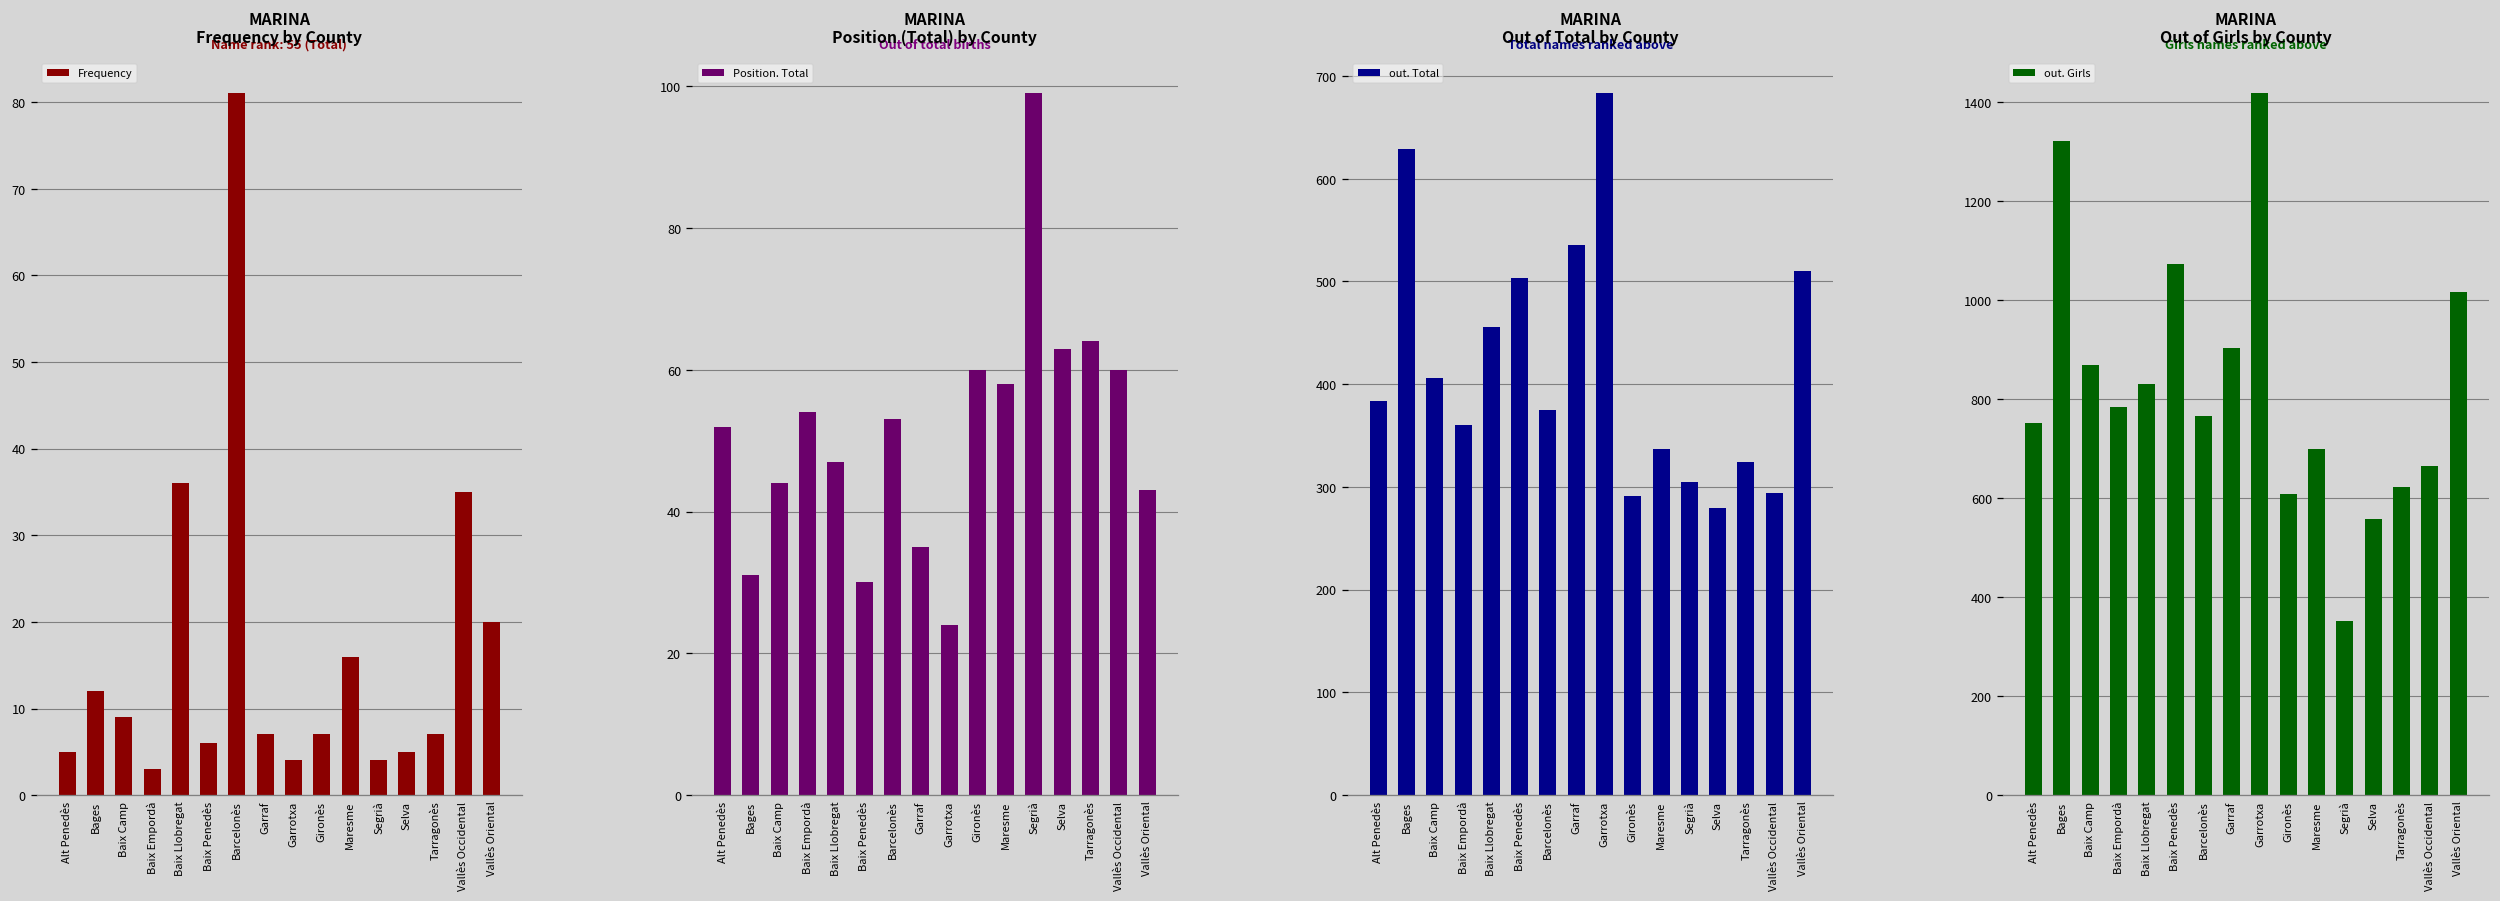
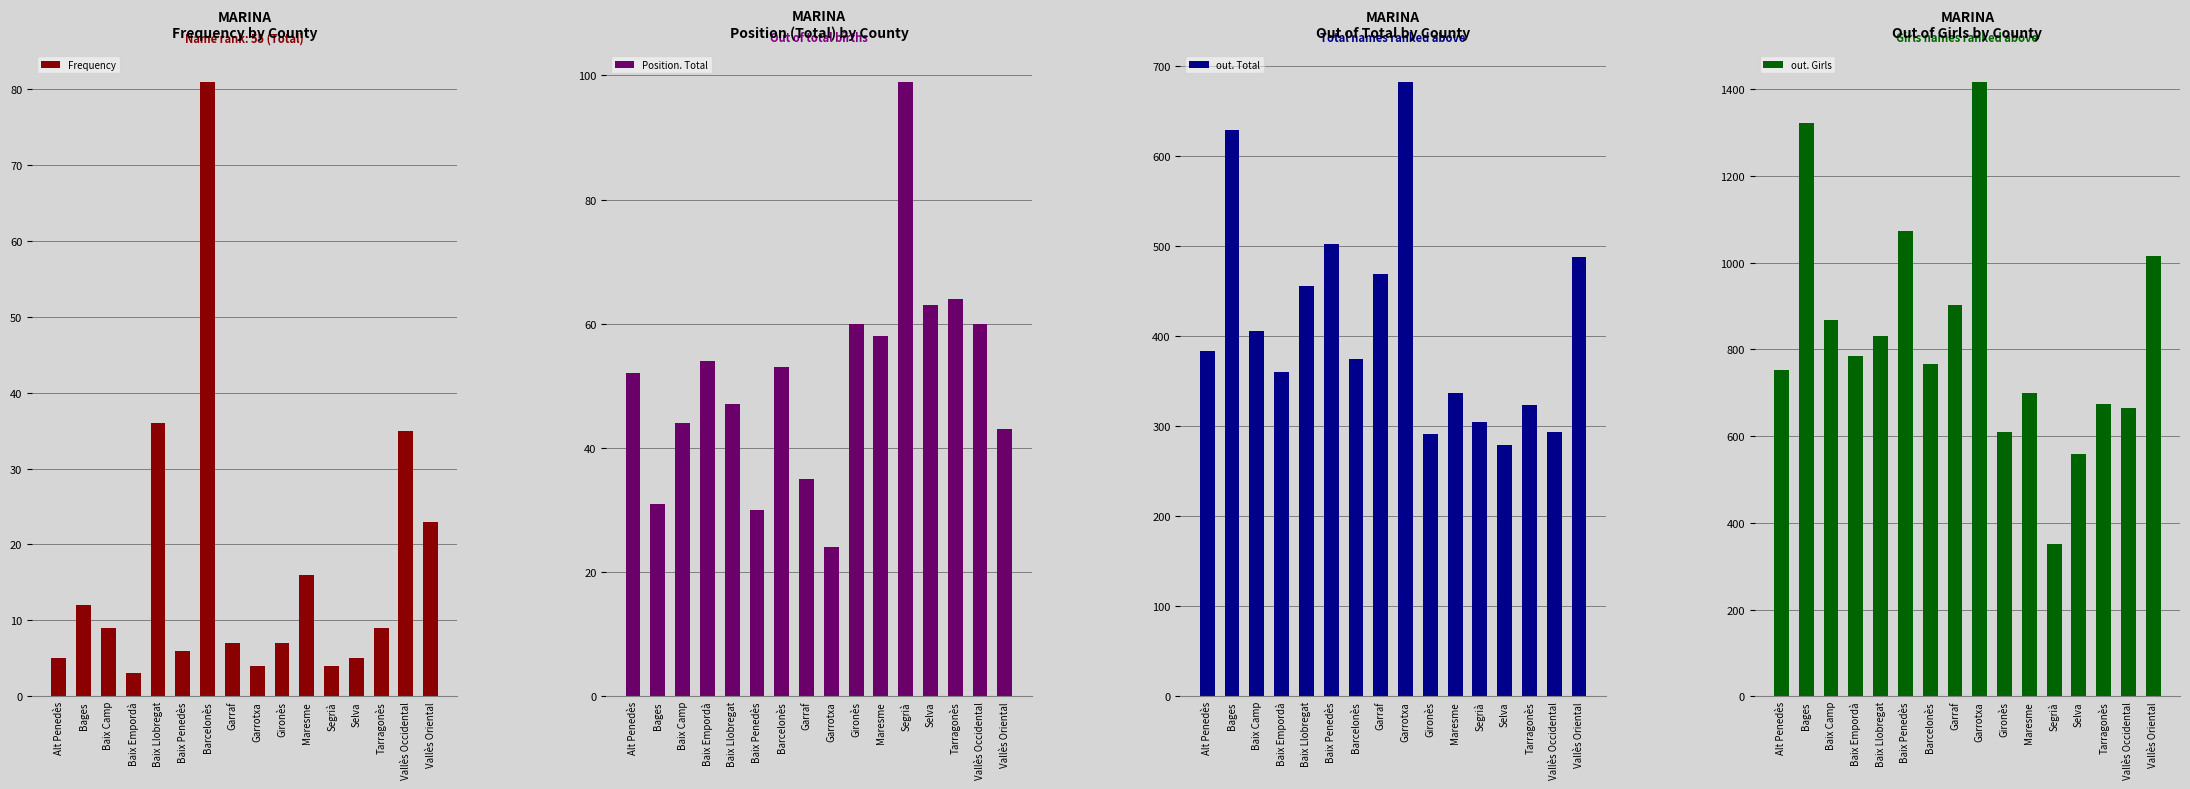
  {
    "MARINA Frequency by County": {
      "Alt Penedès": 5,
      "Bages": 12,
      "Baix Camp": 9,
      "Baix Empordà": 3,
      "Baix Llobregat": 36,
      "Baix Penedès": 6,
      "Barcelonès": 81,
      "Garraf": 7,
      "Garrotxa": 4,
      "Gironès": 7,
      "Maresme": 16,
      "Segrià": 4,
      "Selva": 5,
-     "Tarragonès": 7,
+     "Tarragonès": 9,
      "Vallès Occidental": 35,
-     "Vallès Oriental": 20
+     "Vallès Oriental": 23
    },
    "MARINA Position (Total) by County": {
      "Alt Penedès": 52,
      "Bages": 31,
      "Baix Camp": 44,
      "Baix Empordà": 54,
      "Baix Llobregat": 47,
      "Baix Penedès": 30,
      "Barcelonès": 53,
      "Garraf": 35,
      "Garrotxa": 24,
      "Gironès": 60,
      "Maresme": 58,
      "Segrià": 99,
      "Selva": 63,
      "Tarragonès": 64,
      "Vallès Occidental": 60,
      "Vallès Oriental": 43
    },
    "MARINA Out of Total by County": {
      "Alt Penedès": 380,
      "Bages": 630,
      "Baix Camp": 410,
      "Baix Empordà": 360,
      "Baix Llobregat": 460,
      "Baix Penedès": 500,
      "Barcelonès": 380,
-     "Garraf": 540,
+     "Garraf": 470,
      "Garrotxa": 680,
      "Gironès": 290,
      "Maresme": 340,
      "Segrià": 310,
      "Selva": 280,
      "Tarragonès": 320,
      "Vallès Occidental": 290,
-     "Vallès Oriental": 510
+     "Vallès Oriental": 490
    },
    "MARINA Out of Girls by County": {
      "Alt Penedès": 750,
      "Bages": 1320,
      "Baix Camp": 870,
      "Baix Empordà": 790,
      "Baix Llobregat": 830,
      "Baix Penedès": 1070,
      "Barcelonès": 770,
      "Garraf": 900,
      "Garrotxa": 1420,
      "Gironès": 610,
      "Maresme": 700,
      "Segrià": 350,
      "Selva": 560,
-     "Tarragonès": 620,
+     "Tarragonès": 670,
      "Vallès Occidental": 670,
      "Vallès Oriental": 1020
    }
  }
